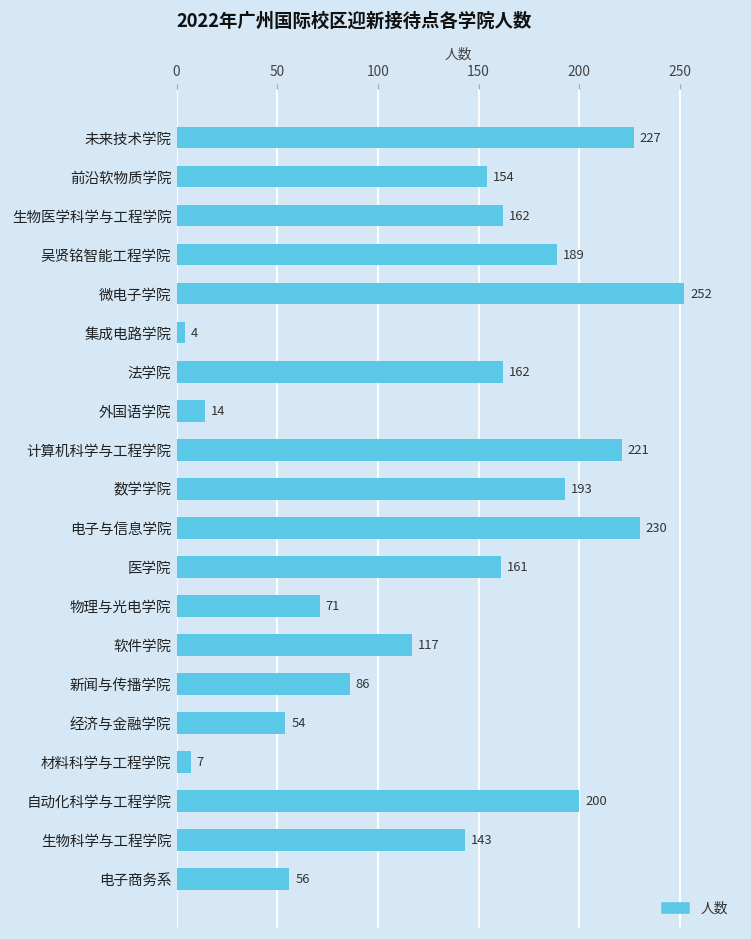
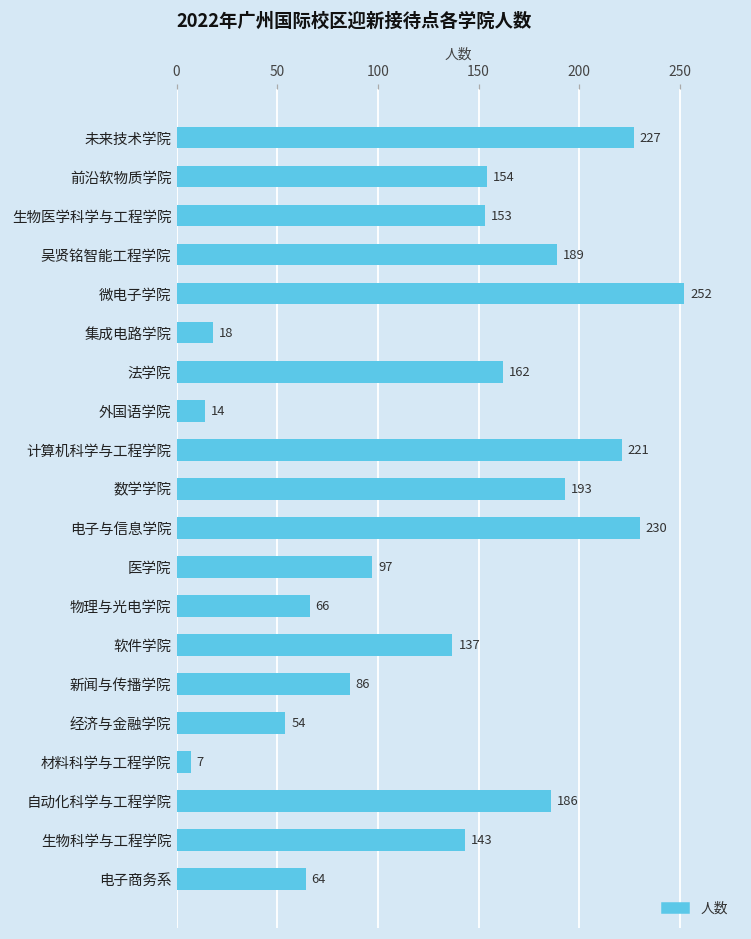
  {
    "未来技术学院": 227,
    "前沿软物质学院": 154,
-   "生物医学科学与工程学院": 162,
+   "生物医学科学与工程学院": 153,
    "吴贤铭智能工程学院": 189,
    "微电子学院": 252,
-   "集成电路学院": 4,
+   "集成电路学院": 18,
    "法学院": 162,
    "外国语学院": 14,
    "计算机科学与工程学院": 221,
    "数学学院": 193,
    "电子与信息学院": 230,
-   "医学院": 161,
-   "物理与光电学院": 71,
-   "软件学院": 117,
+   "医学院": 97,
+   "物理与光电学院": 66,
+   "软件学院": 137,
    "新闻与传播学院": 86,
    "经济与金融学院": 54,
    "材料科学与工程学院": 7,
-   "自动化科学与工程学院": 200,
+   "自动化科学与工程学院": 186,
    "生物科学与工程学院": 143,
-   "电子商务系": 56
+   "电子商务系": 64
  }
